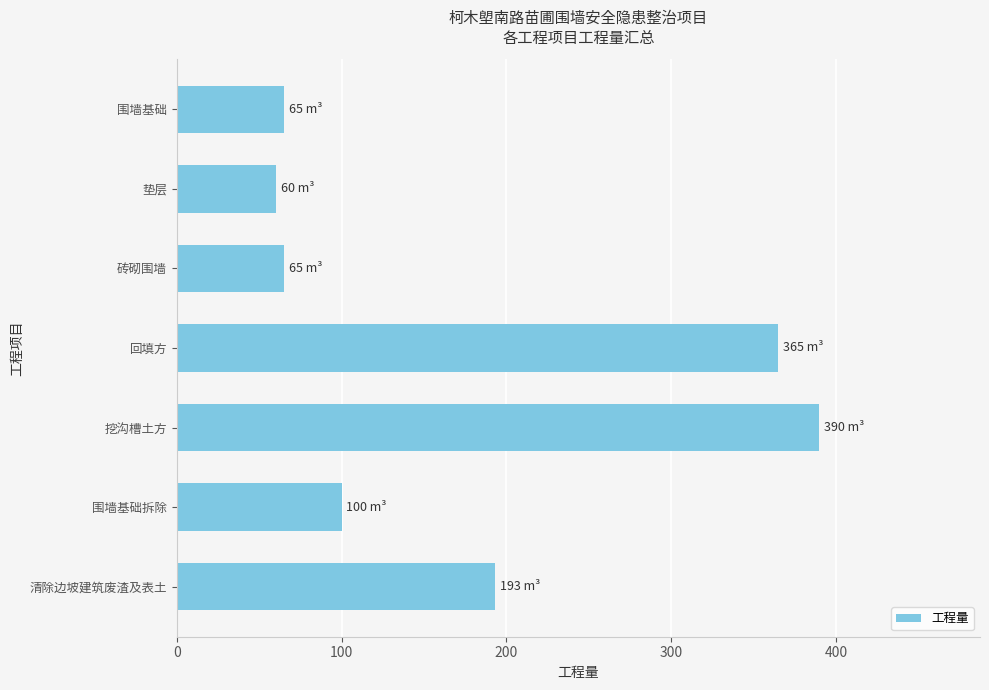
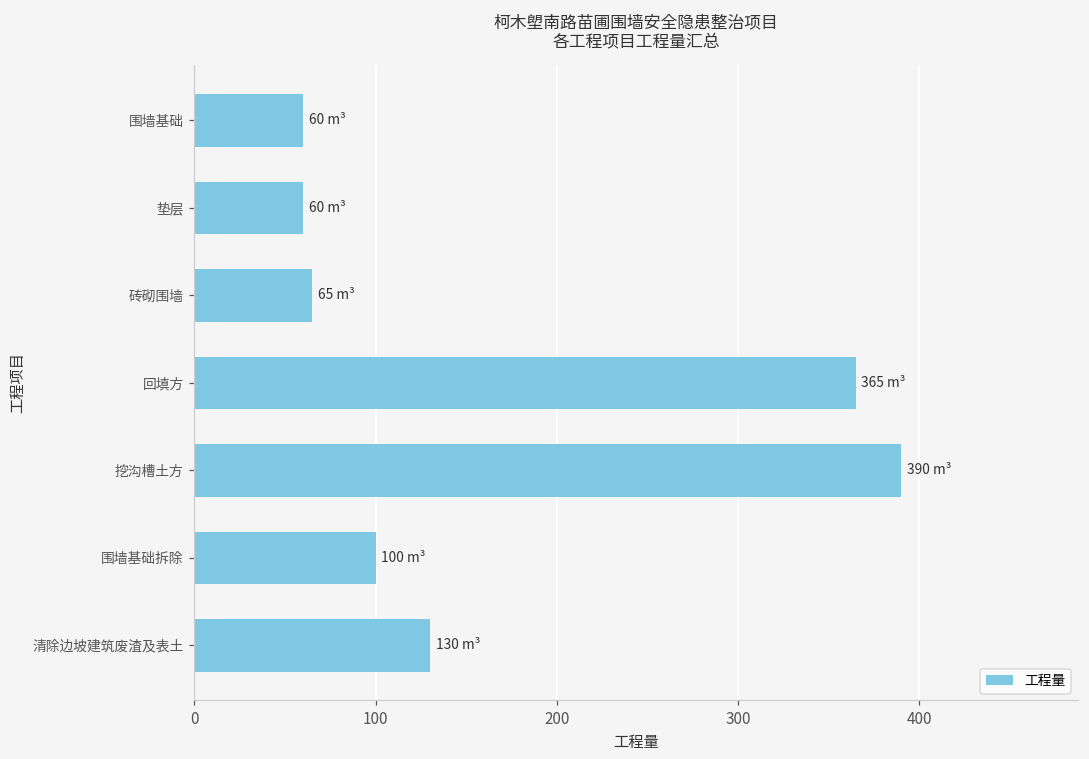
  {
-   "围墙基础": 65,
+   "围墙基础": 60,
    "垫层": 60,
    "砖砌围墙": 65,
    "回填方": 365,
    "挖沟槽土方": 390,
    "围墙基础拆除": 100,
-   "清除边坡建筑废渣及表土": 193
+   "清除边坡建筑废渣及表土": 130
  }
